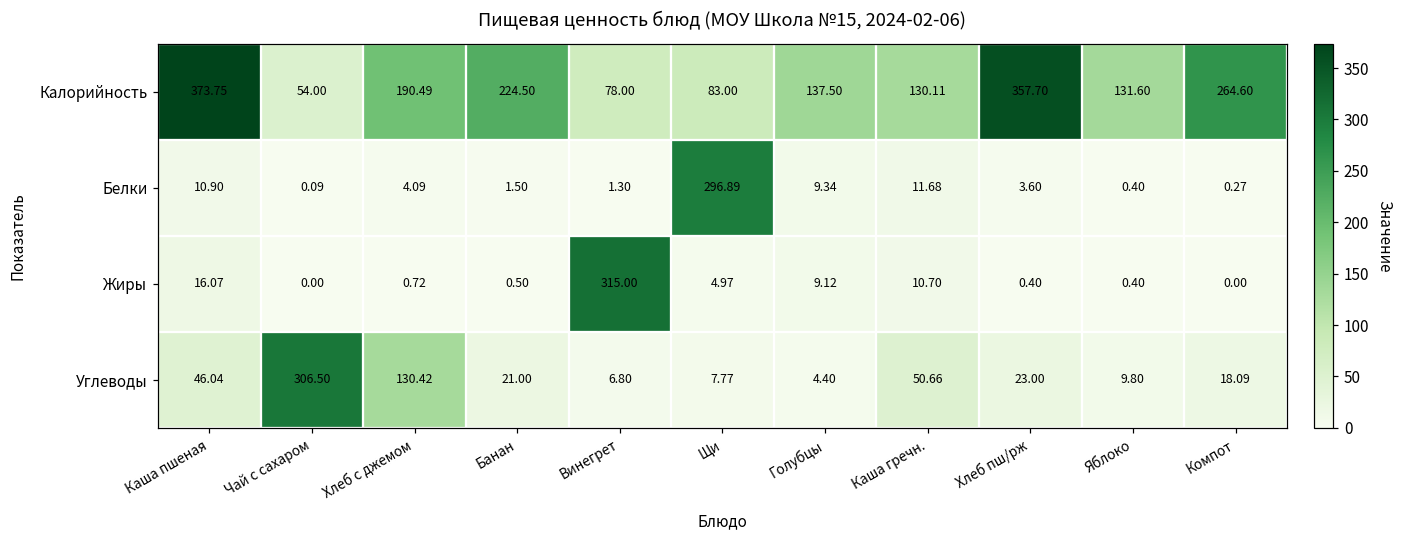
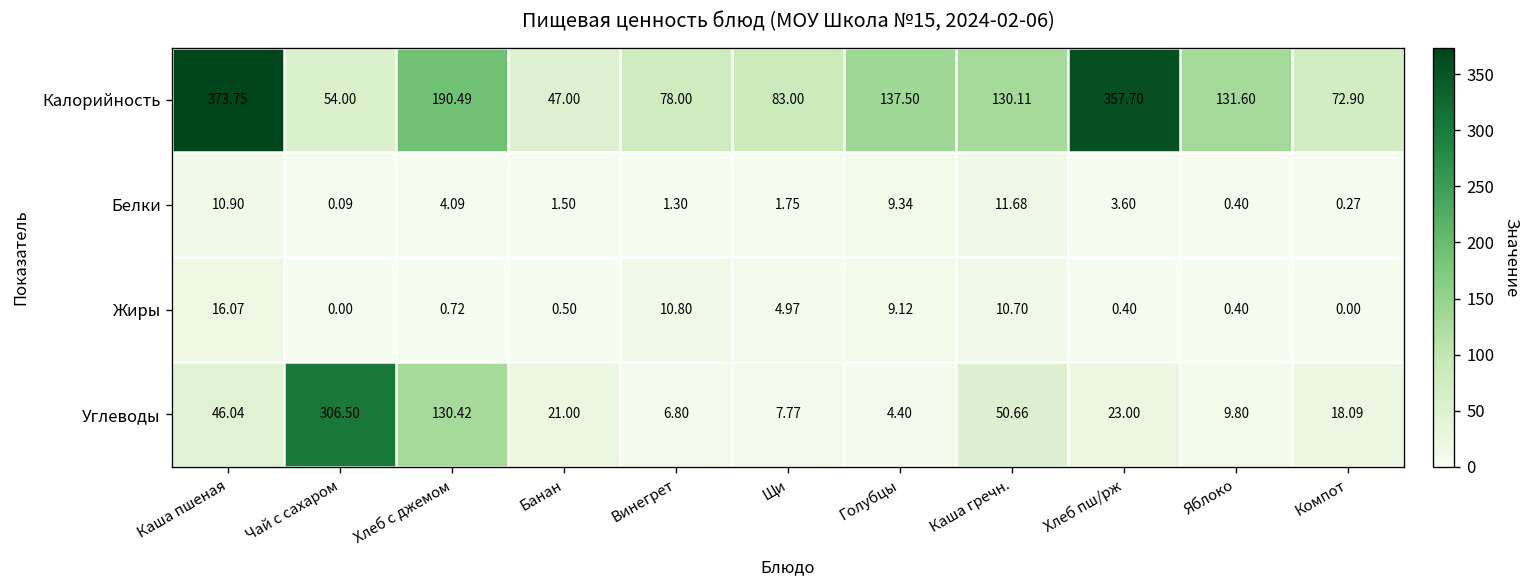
  {
    "Калорийность": {
      "Каша пшеная": 373.75,
      "Чай с сахаром": 54.00,
      "Хлеб с джемом": 190.49,
-     "Банан": 224.50,
+     "Банан": 47.00,
      "Винегрет": 78.00,
      "Щи": 83.00,
      "Голубцы": 137.50,
      "Каша гречн.": 130.11,
      "Хлеб пш/рж": 357.70,
      "Яблоко": 131.60,
-     "Компот": 264.60
+     "Компот": 72.90
    },
    "Белки": {
      "Каша пшеная": 10.90,
      "Чай с сахаром": 0.09,
      "Хлеб с джемом": 4.09,
      "Банан": 1.50,
      "Винегрет": 1.30,
-     "Щи": 296.89,
+     "Щи": 1.75,
      "Голубцы": 9.34,
      "Каша гречн.": 11.68,
      "Хлеб пш/рж": 3.60,
      "Яблоко": 0.40,
      "Компот": 0.27
    },
    "Жиры": {
      "Каша пшеная": 16.07,
      "Чай с сахаром": 0.00,
      "Хлеб с джемом": 0.72,
      "Банан": 0.50,
-     "Винегрет": 315.00,
+     "Винегрет": 10.80,
      "Щи": 4.97,
      "Голубцы": 9.12,
      "Каша гречн.": 10.70,
      "Хлеб пш/рж": 0.40,
      "Яблоко": 0.40,
      "Компот": 0.00
    },
    "Углеводы": {
      "Каша пшеная": 46.04,
      "Чай с сахаром": 306.50,
      "Хлеб с джемом": 130.42,
      "Банан": 21.00,
      "Винегрет": 6.80,
      "Щи": 7.77,
      "Голубцы": 4.40,
      "Каша гречн.": 50.66,
      "Хлеб пш/рж": 23.00,
      "Яблоко": 9.80,
      "Компот": 18.09
    }
  }
